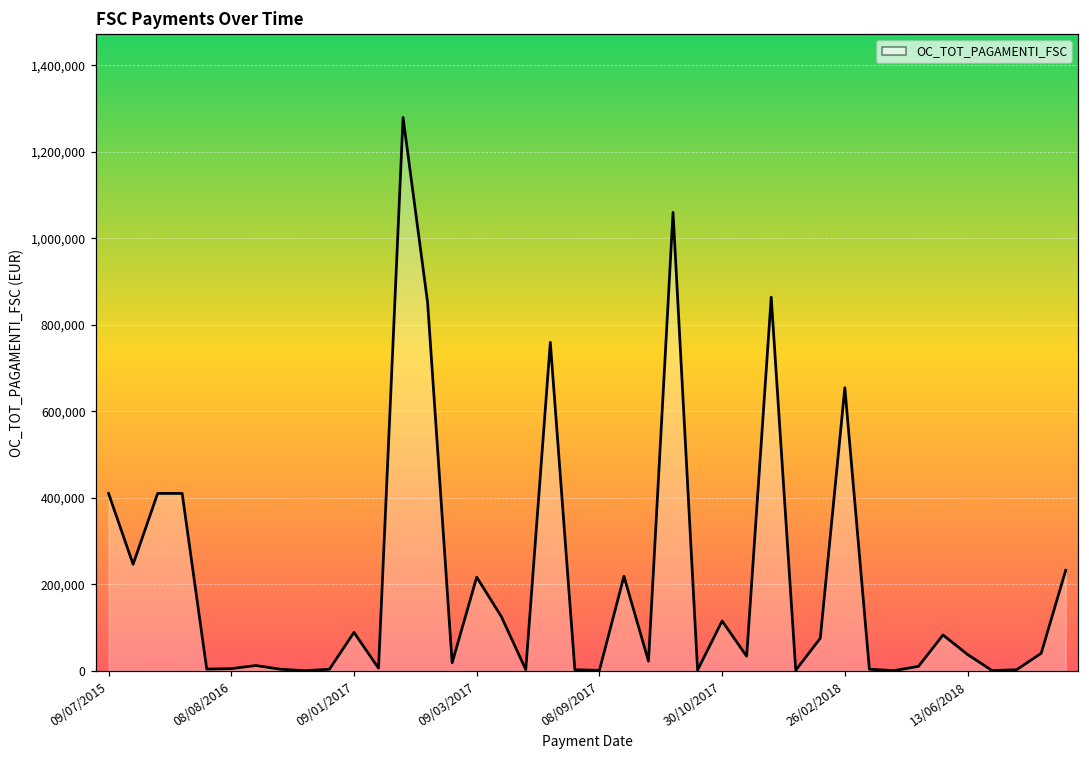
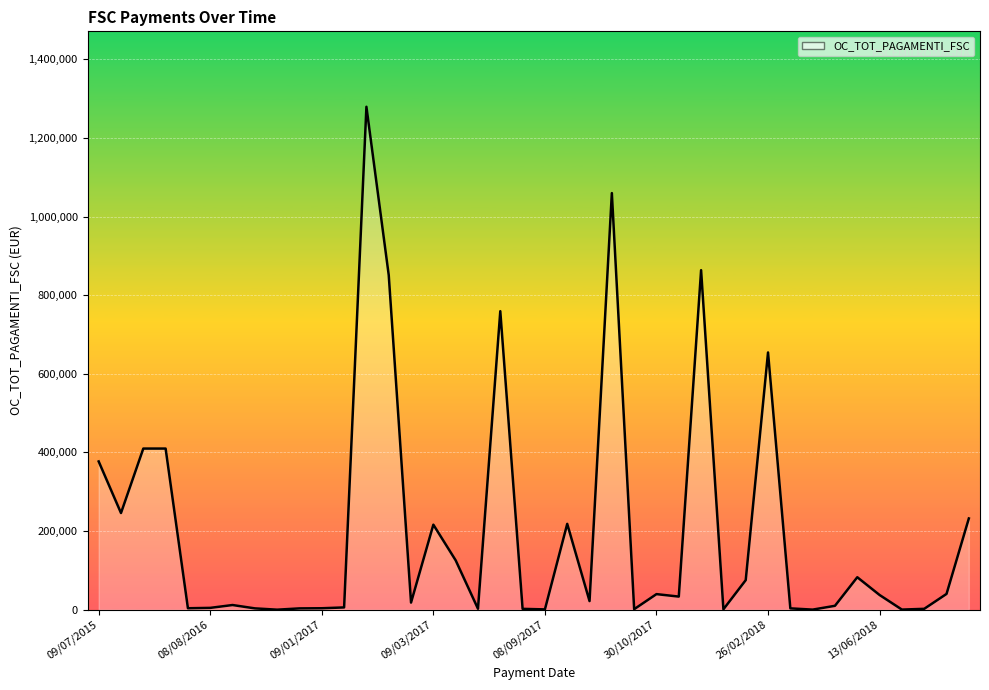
  {
-   "09/07/2015": "410,000",
+   "09/07/2015": "380,000",
    "08/08/2016": "0",
-   "09/01/2017": "90,000",
+   "09/01/2017": "0",
    "09/03/2017": "220,000",
    "08/09/2017": "0",
-   "30/10/2017": "110,000",
+   "30/10/2017": "40,000",
    "26/02/2018": "650,000",
    "13/06/2018": "40,000"
  }
